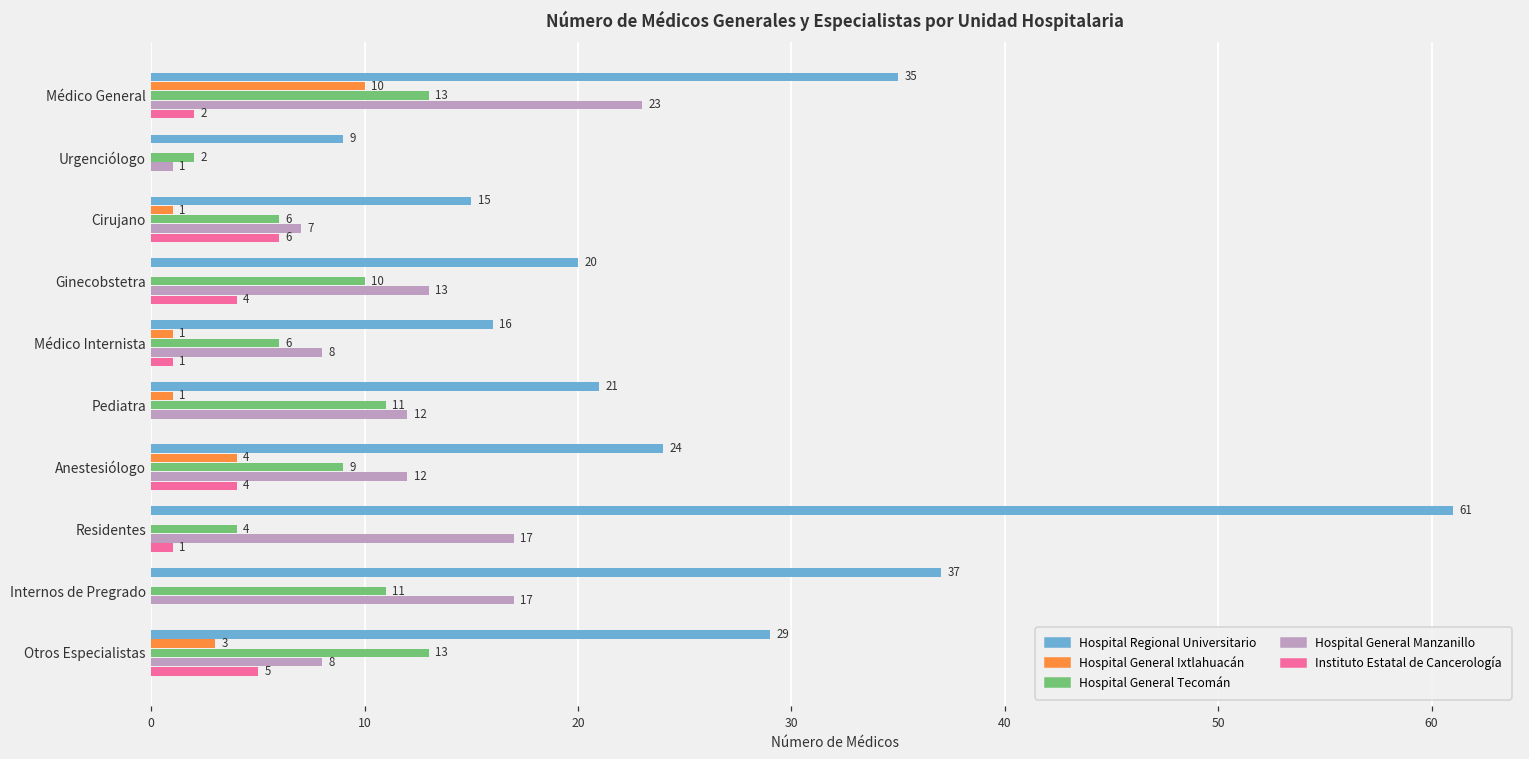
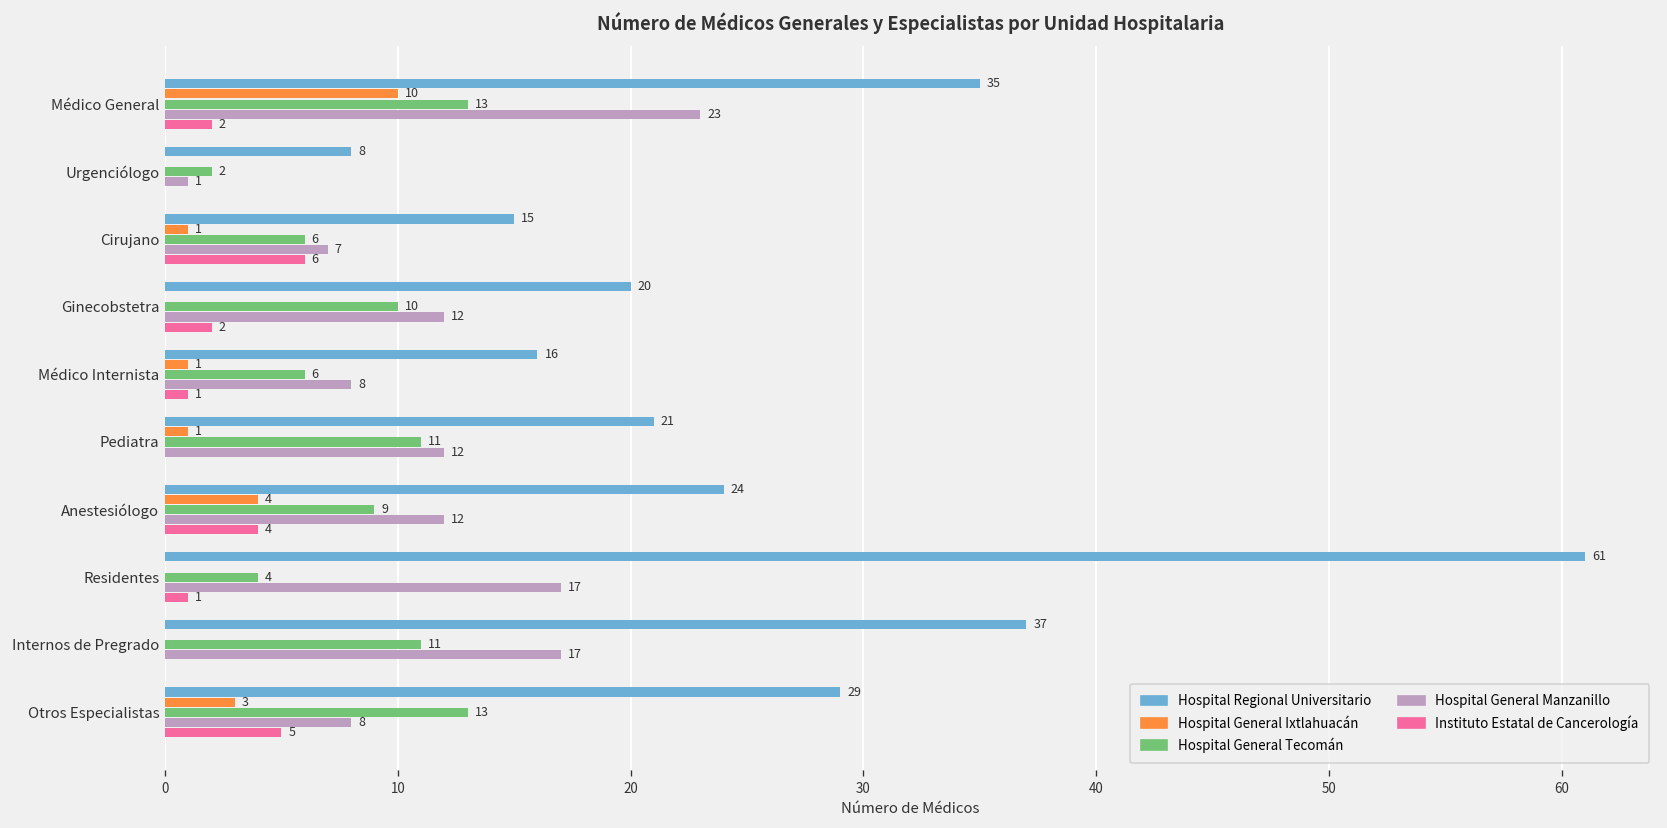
  {
    "Hospital Regional Universitario": {
      "Médico General": 35,
-     "Urgenciólogo": 9,
+     "Urgenciólogo": 8,
      "Cirujano": 15,
      "Ginecobstetra": 20,
      "Médico Internista": 16,
      "Pediatra": 21,
      "Anestesiólogo": 24,
      "Residentes": 61,
      "Internos de Pregrado": 37,
      "Otros Especialistas": 29
    },
    "Hospital General Ixtlahuacán": {
      "Médico General": 10,
      "Cirujano": 1,
      "Médico Internista": 1,
      "Pediatra": 1,
      "Anestesiólogo": 4,
      "Otros Especialistas": 3
    },
    "Hospital General Tecomán": {
      "Médico General": 13,
      "Urgenciólogo": 2,
      "Cirujano": 6,
      "Ginecobstetra": 10,
      "Médico Internista": 6,
      "Pediatra": 11,
      "Anestesiólogo": 9,
      "Residentes": 4,
      "Internos de Pregrado": 11,
      "Otros Especialistas": 13
    },
    "Hospital General Manzanillo": {
      "Médico General": 23,
      "Urgenciólogo": 1,
      "Cirujano": 7,
-     "Ginecobstetra": 13,
+     "Ginecobstetra": 12,
      "Médico Internista": 8,
      "Pediatra": 12,
      "Anestesiólogo": 12,
      "Residentes": 17,
      "Internos de Pregrado": 17,
      "Otros Especialistas": 8
    },
    "Instituto Estatal de Cancerología": {
      "Médico General": 2,
      "Cirujano": 6,
-     "Ginecobstetra": 4,
+     "Ginecobstetra": 2,
      "Médico Internista": 1,
      "Anestesiólogo": 4,
      "Residentes": 1,
      "Otros Especialistas": 5
    }
  }
